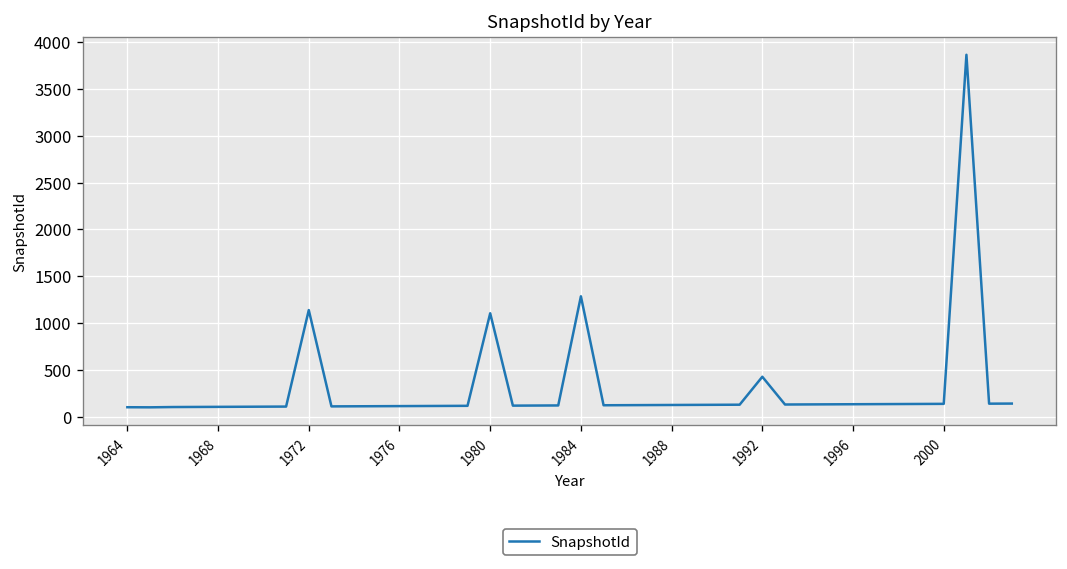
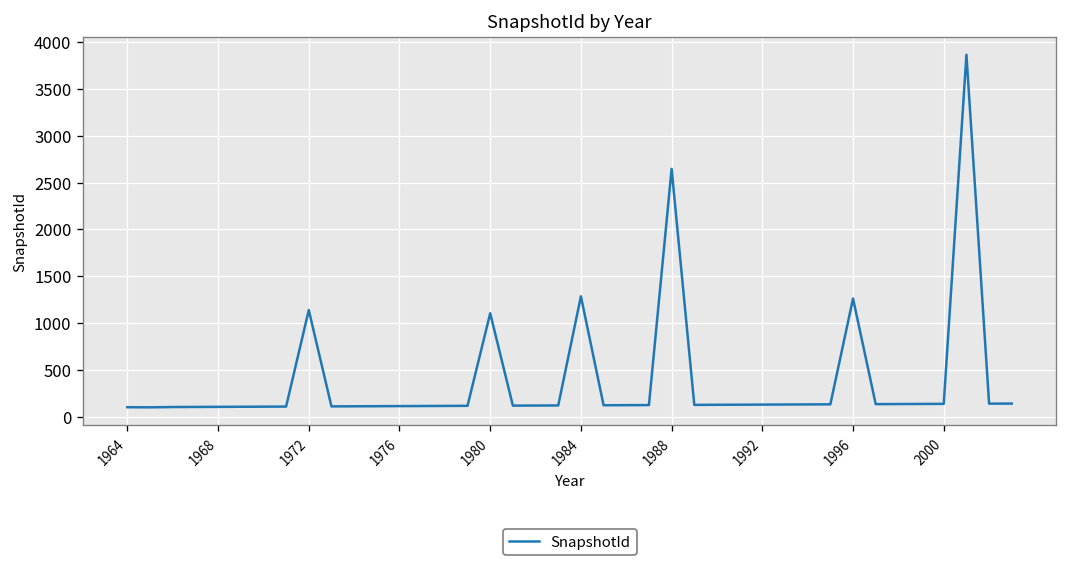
  {
    "1964": 100,
    "1968": 100,
    "1972": 1100,
    "1976": 100,
    "1980": 1100,
    "1984": 1300,
-   "1988": 100,
-   "1992": 400,
-   "1996": 100,
+   "1988": 2600,
+   "1992": 100,
+   "1996": 1300,
    "2000": 100
  }
